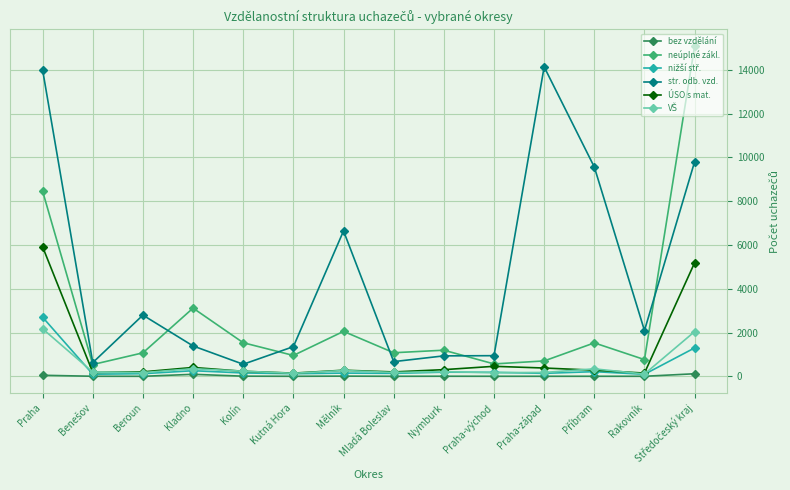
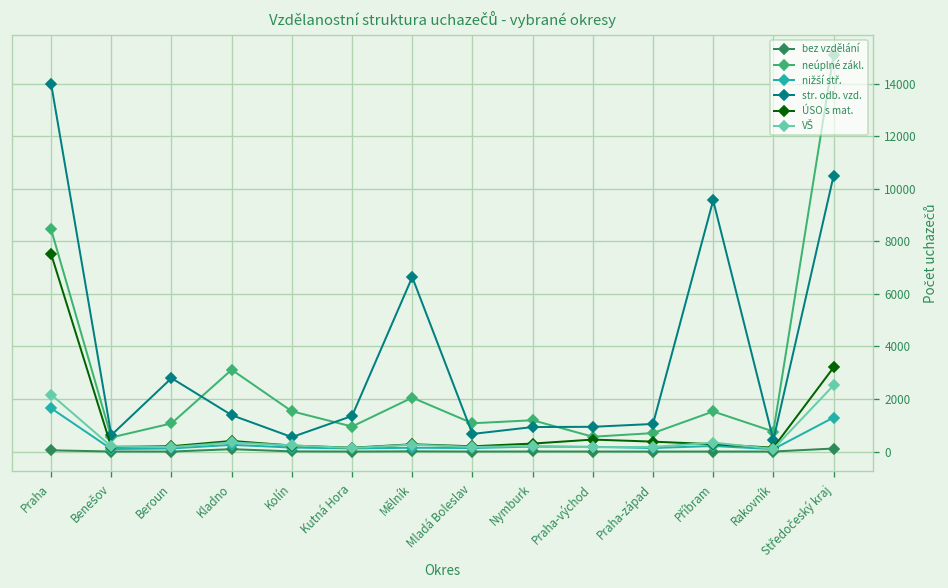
  {
    "nižší stř.": {
-     "Praha": 2700,
+     "Praha": 1600,
      "Mělník": 100,
      "Středočeský kraj": 1300
    },
    "str. odb. vzd.": {
      "Praha": 14000,
      "Beroun": 2800,
      "Kladno": 1400,
      "Kolín": 600,
      "Kutná Hora": 1400,
      "Mělník": 6600,
      "Mladá Boleslav": 700,
      "Nymburk": 900,
      "Praha-východ": 900,
-     "Praha-západ": 14100,
+     "Praha-západ": 1100,
      "Příbram": 9600,
-     "Rakovník": 2100,
-     "Středočeský kraj": 9800
+     "Rakovník": 400,
+     "Středočeský kraj": 10500
    },
    "ÚSO s mat.": {
-     "Praha": 5900,
+     "Praha": 7500,
      "Praha-západ": 400,
-     "Středočeský kraj": 5200
+     "Středočeský kraj": 3200
    },
    "VŠ": {
      "Praha": 2200,
-     "Středočeský kraj": 2000
+     "Středočeský kraj": 2500
    }
  }
